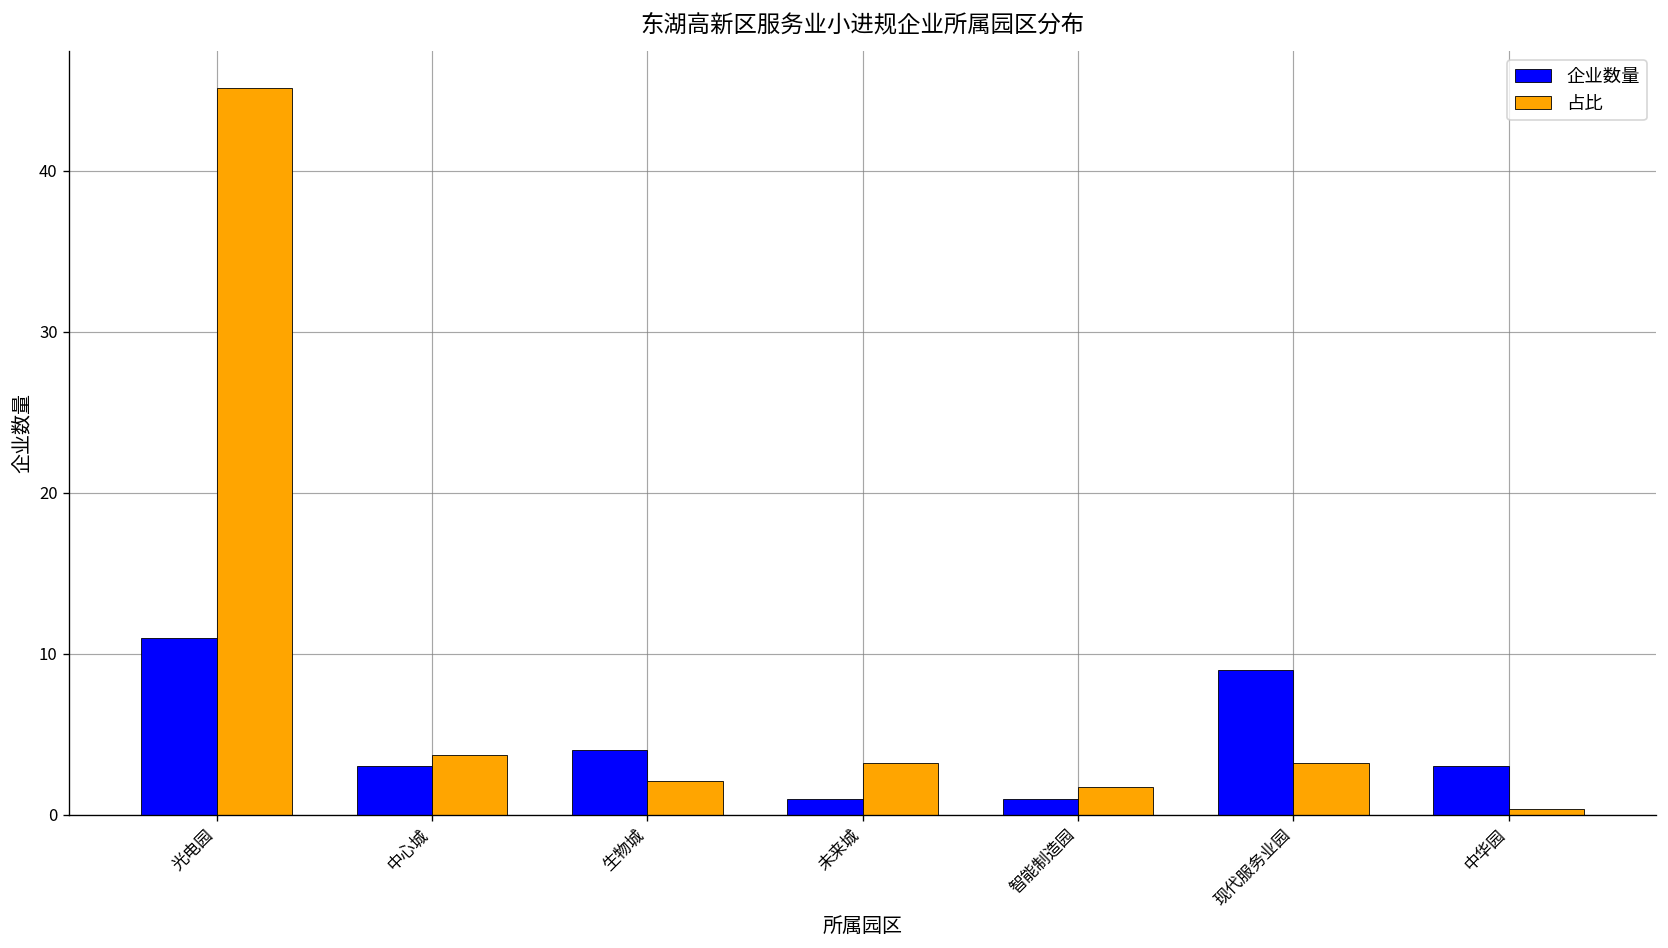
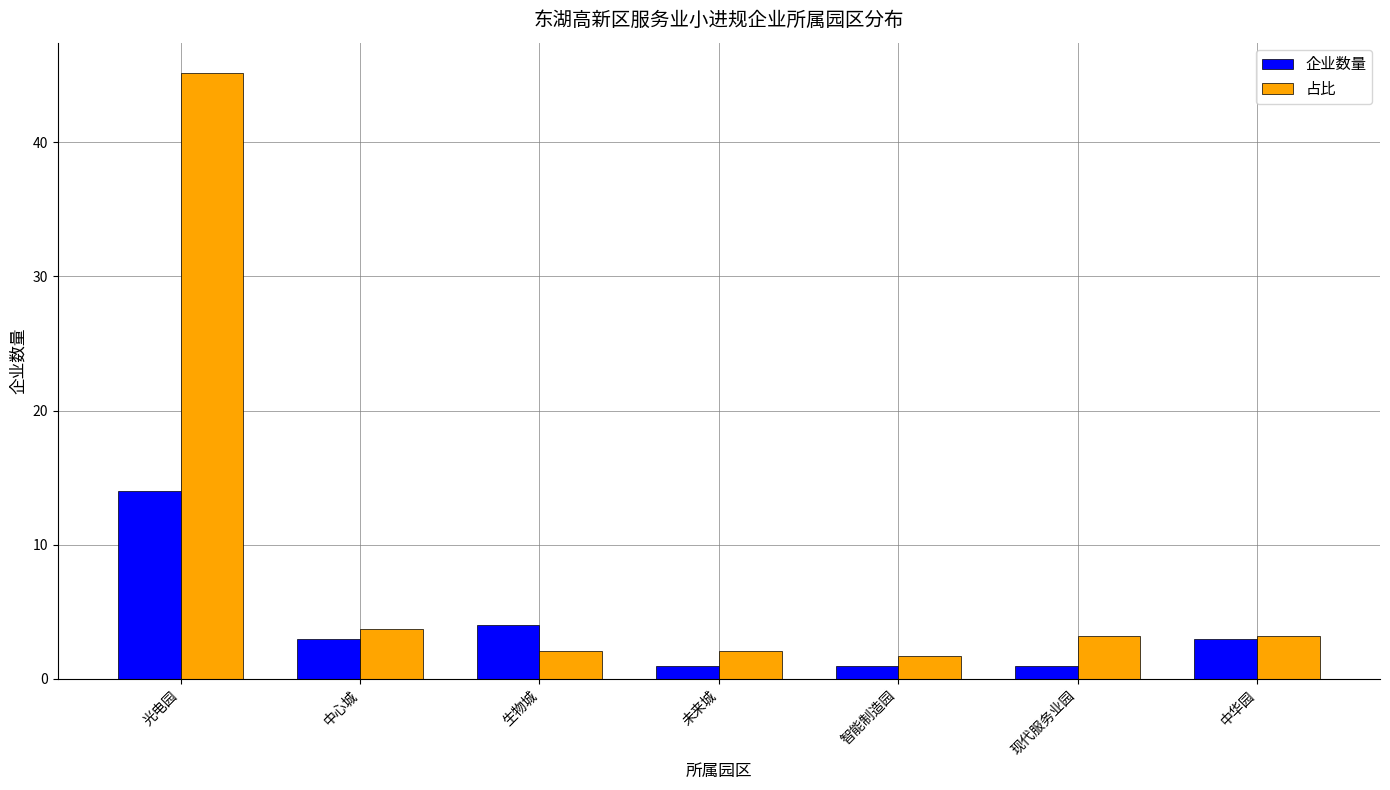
  {
    "企业数量": {
-     "光电园": 11,
+     "光电园": 14,
      "中心城": 3,
      "生物城": 4,
      "未来城": 1,
      "智能制造园": 1,
-     "现代服务业园": 9,
+     "现代服务业园": 1,
      "中华园": 3
    },
    "占比": {
      "光电园": 45.2,
      "中心城": 3.7,
      "生物城": 2.1,
-     "未来城": 3.2,
+     "未来城": 2.1,
      "智能制造园": 1.7,
      "现代服务业园": 3.2,
-     "中华园": 0.4
+     "中华园": 3.2
    }
  }
